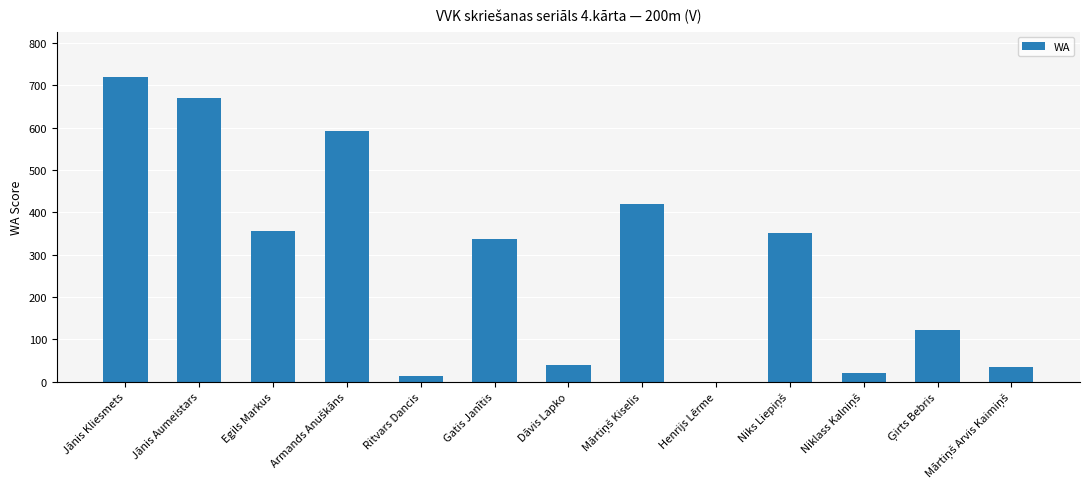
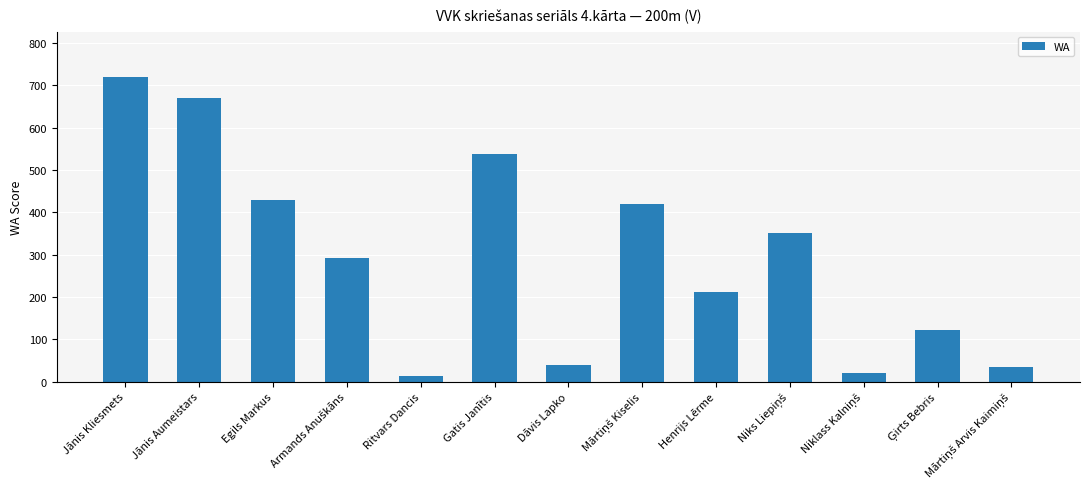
  {
    "Jānis Kliesmets": 720,
    "Jānis Aumeistars": 670,
-   "Egils Markus": 360,
-   "Armands Anuškāns": 590,
+   "Egils Markus": 430,
+   "Armands Anuškāns": 290,
    "Ritvars Dancis": 10,
-   "Gatis Janītis": 340,
+   "Gatis Janītis": 540,
    "Dāvis Lapko": 40,
    "Mārtiņš Kiselis": 420,
-   "Henrijs Lērme": 0,
+   "Henrijs Lērme": 210,
    "Niks Liepiņš": 350,
    "Niklass Kalniņš": 20,
    "Ģirts Bebris": 120,
    "Mārtiņš Arvis Kaimiņš": 30
  }
